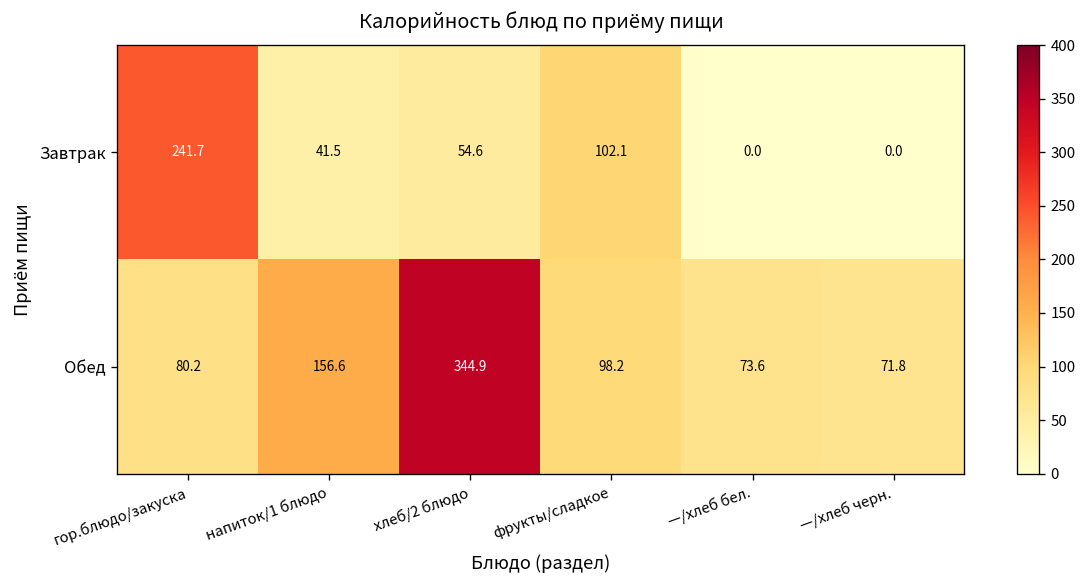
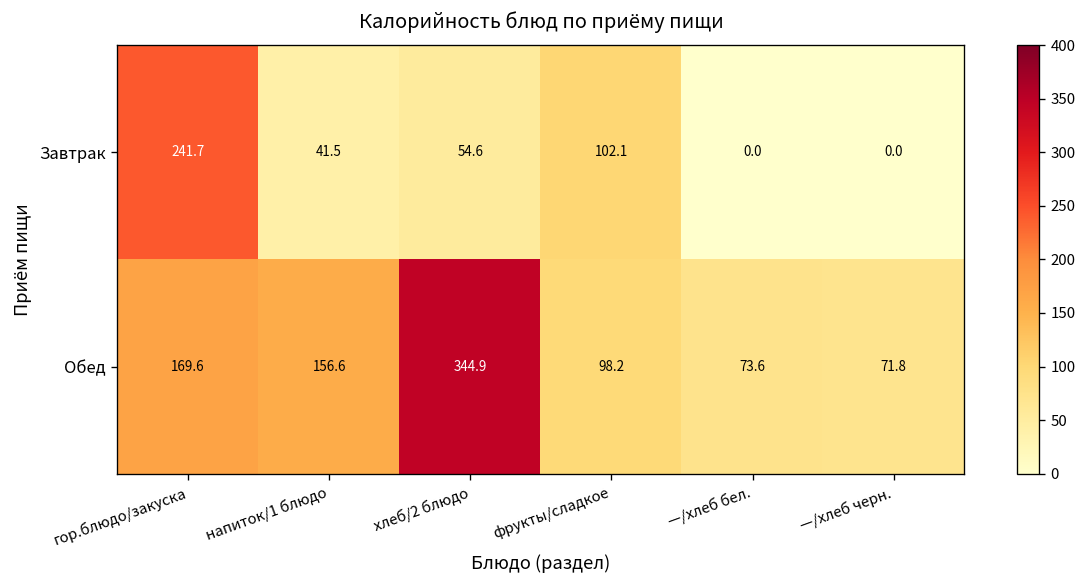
  {
    "Завтрак": {
      "гор.блюдо/закуска": 241.7,
      "напиток/1 блюдо": 41.5,
      "хлеб/2 блюдо": 54.6,
      "фрукты/сладкое": 102.1,
      "—/хлеб бел.": 0.0,
      "—/хлеб черн.": 0.0
    },
    "Обед": {
-     "гор.блюдо/закуска": 80.2,
+     "гор.блюдо/закуска": 169.6,
      "напиток/1 блюдо": 156.6,
      "хлеб/2 блюдо": 344.9,
      "фрукты/сладкое": 98.2,
      "—/хлеб бел.": 73.6,
      "—/хлеб черн.": 71.8
    }
  }
